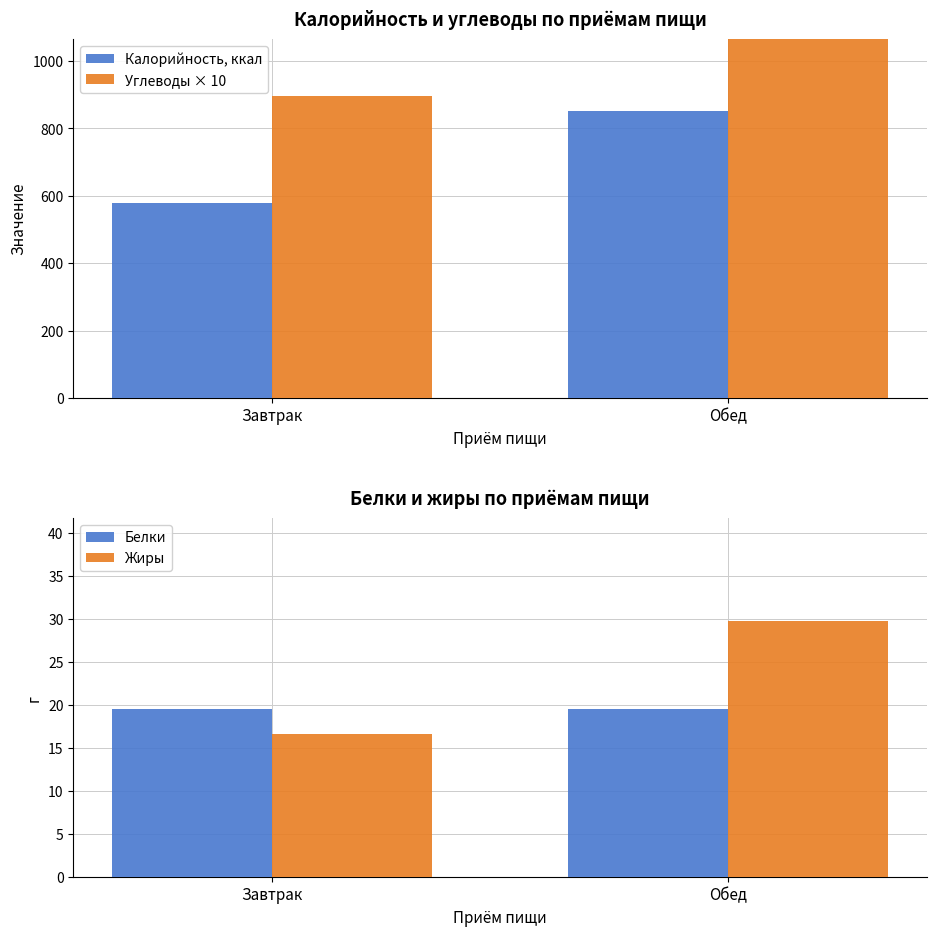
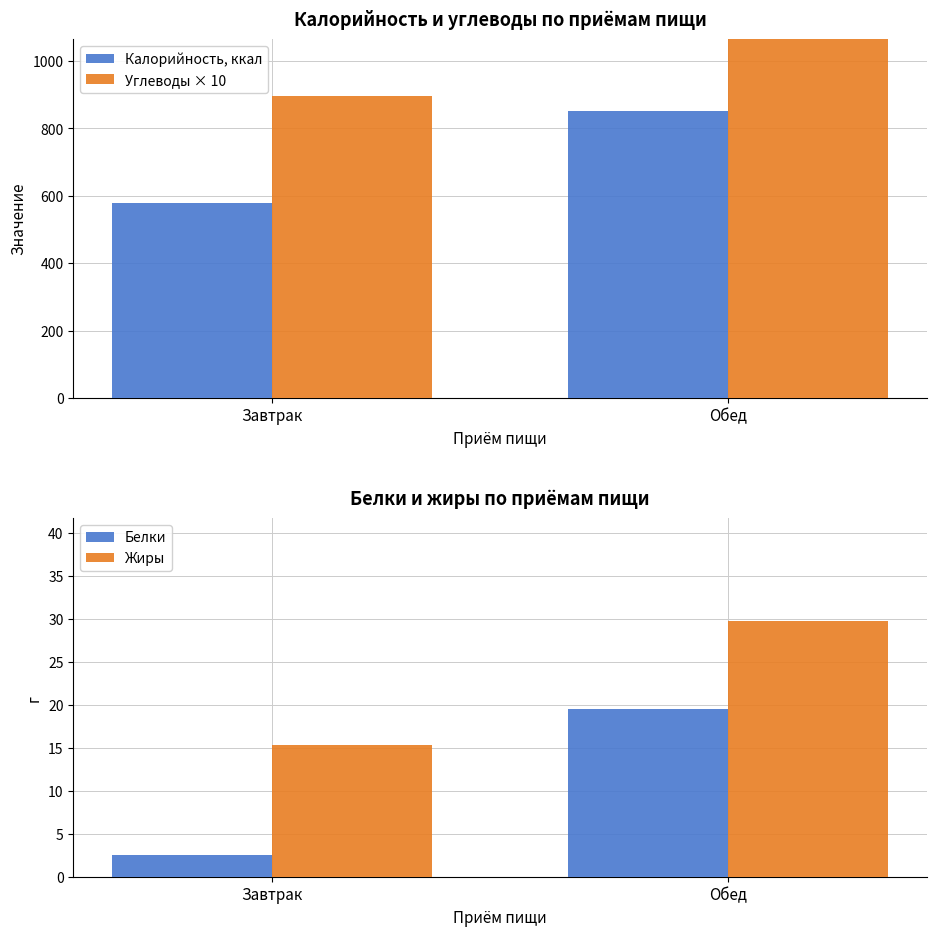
  {
    "Калорийность и углеводы по приёмам пищи": {
      "Калорийность, ккал": {
        "Завтрак": 580,
        "Обед": 850
      },
      "Углеводы × 10": {
        "Завтрак": 900
      }
    },
    "Белки и жиры по приёмам пищи": {
      "Белки": {
-       "Завтрак": 20,
+       "Завтрак": 3,
        "Обед": 19
      },
      "Жиры": {
-       "Завтрак": 17,
+       "Завтрак": 15,
        "Обед": 30
      }
    }
  }
